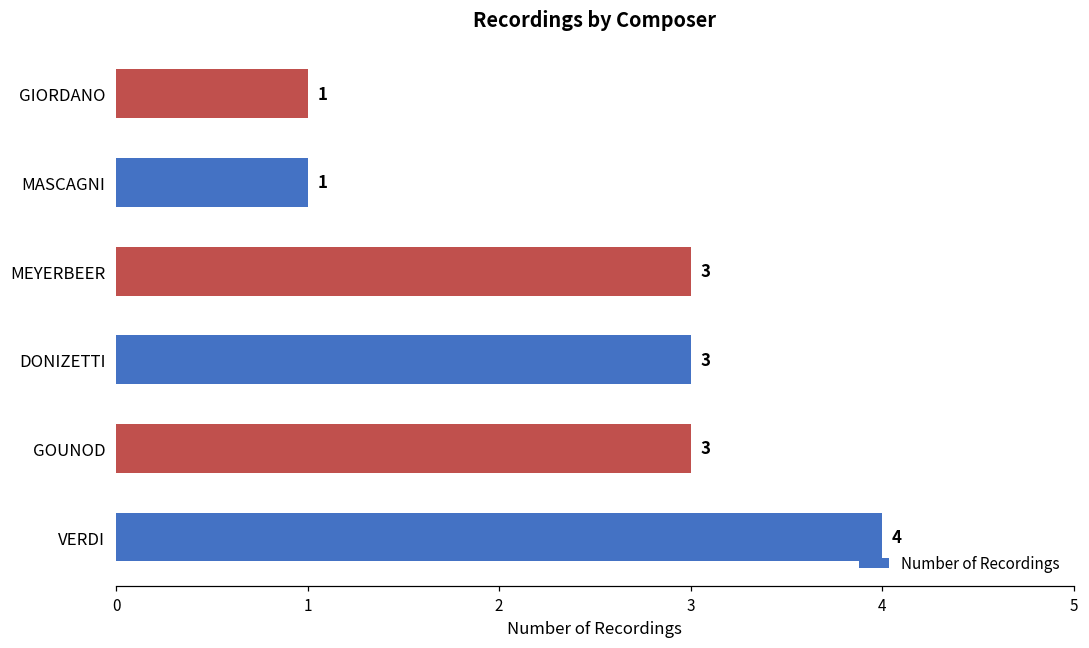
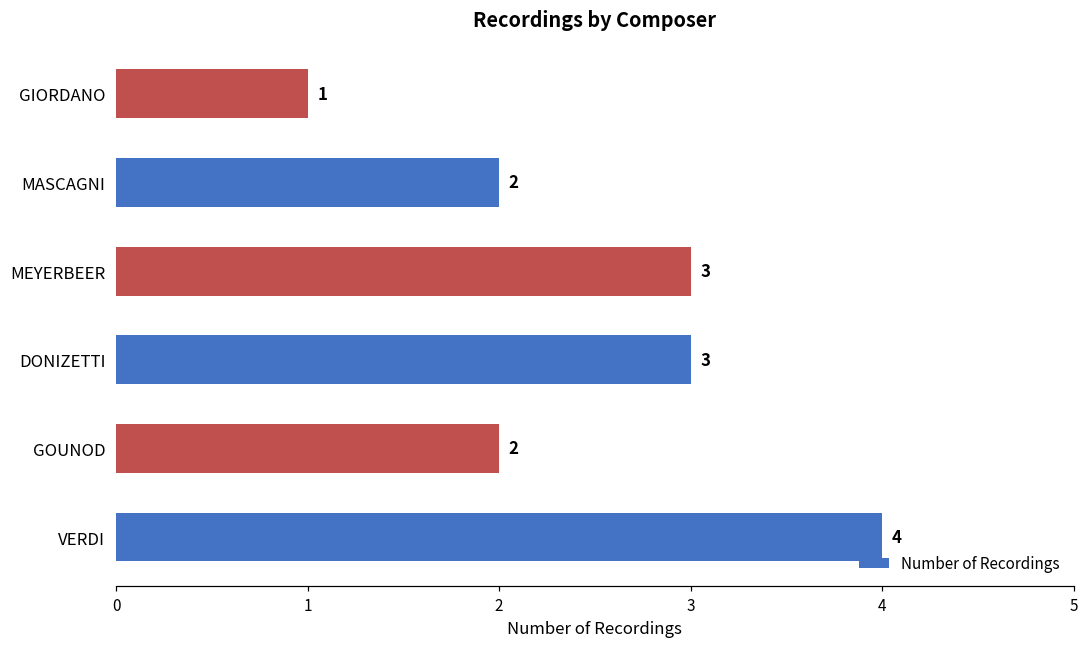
  {
    "GIORDANO": 1,
-   "MASCAGNI": 1,
+   "MASCAGNI": 2,
    "MEYERBEER": 3,
    "DONIZETTI": 3,
-   "GOUNOD": 3,
+   "GOUNOD": 2,
    "VERDI": 4
  }
